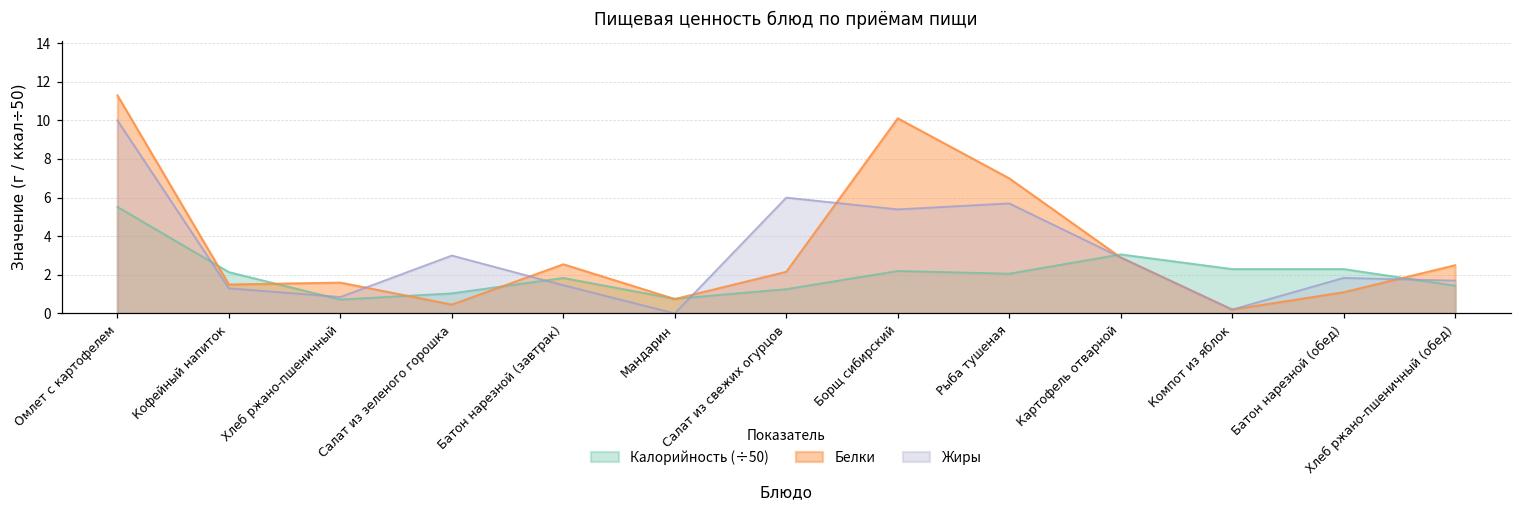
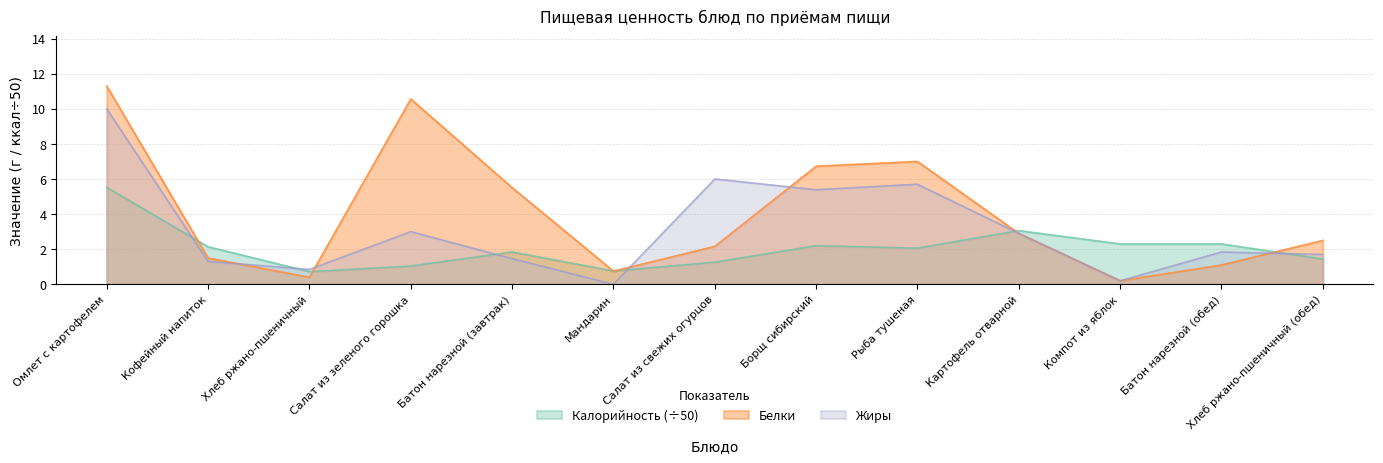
  {
    "Белки": {
      "Омлет с картофелем": 11.3,
      "Кофейный напиток": 1.5,
-     "Хлеб ржано-пшеничный": 1.6,
-     "Салат из зеленого горошка": 0.5,
-     "Батон нарезной (завтрак)": 2.6,
+     "Хлеб ржано-пшеничный": 0.4,
+     "Салат из зеленого горошка": 10.6,
+     "Батон нарезной (завтрак)": 5.5,
      "Салат из свежих огурцов": 2.2,
-     "Борщ сибирский": 10.1,
+     "Борщ сибирский": 6.7,
      "Рыба тушеная": 7.0,
      "Батон нарезной (обед)": 1.1,
      "Хлеб ржано-пшеничный (обед)": 2.5
    }
  }
